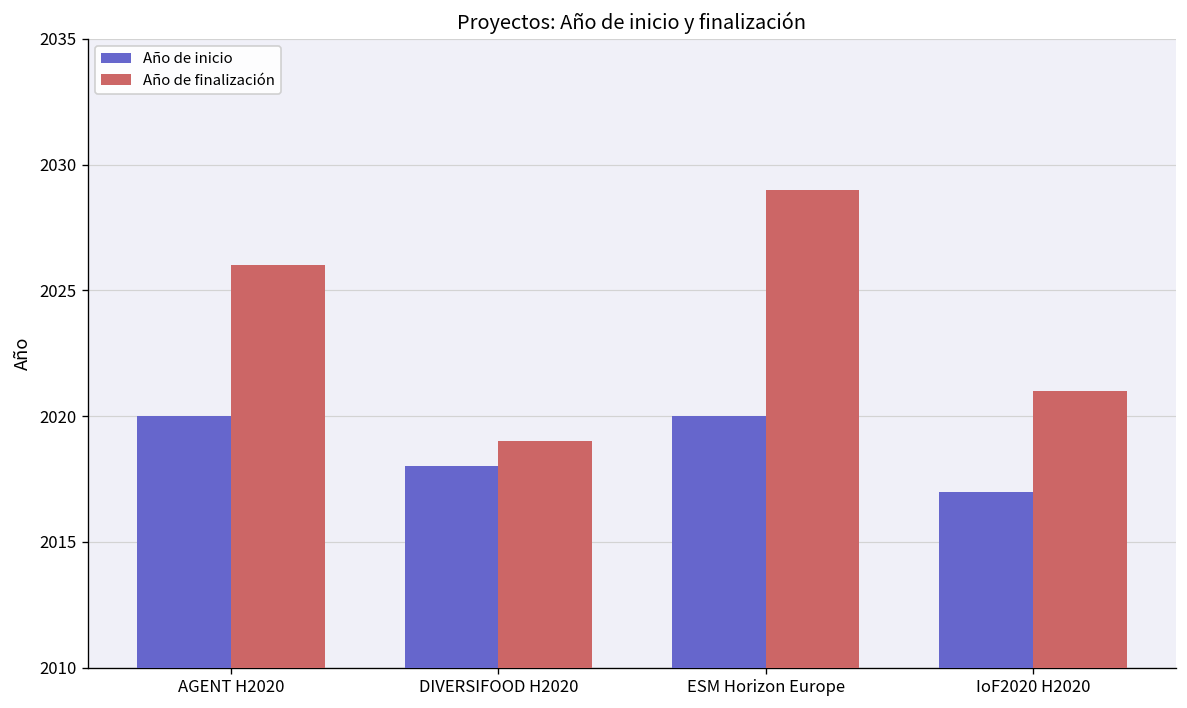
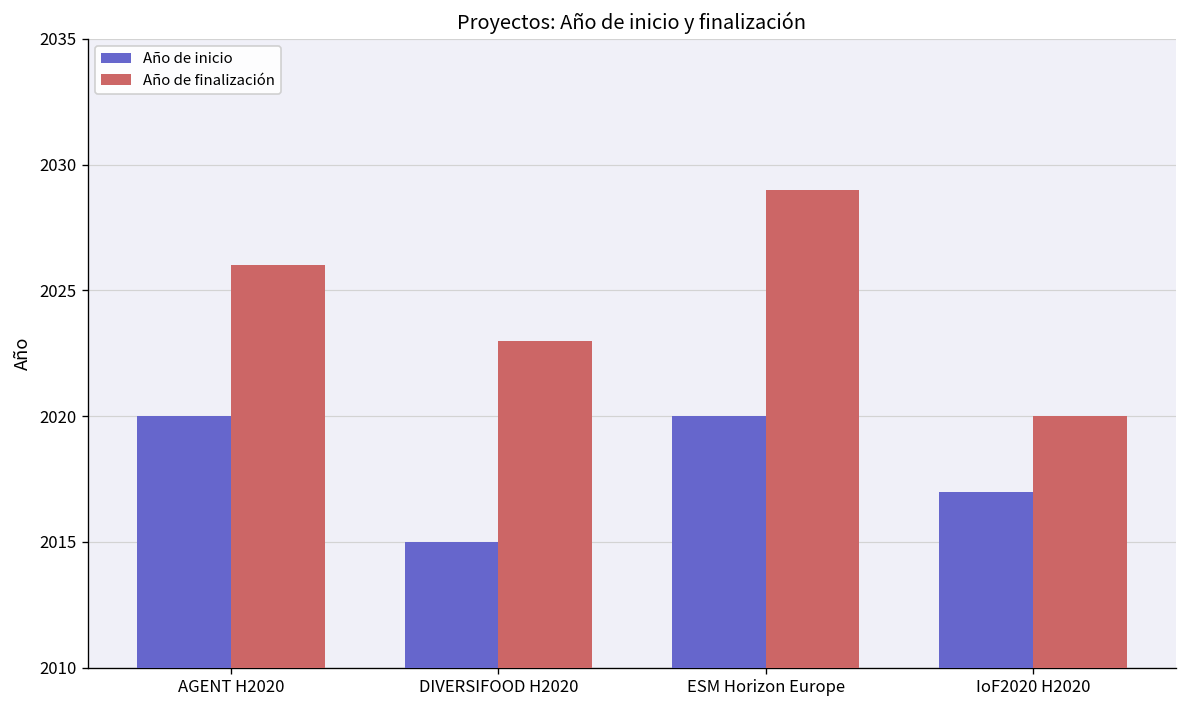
  {
    "Año de inicio": {
      "AGENT H2020": 2020,
-     "DIVERSIFOOD H2020": 2018,
+     "DIVERSIFOOD H2020": 2015,
      "ESM Horizon Europe": 2020,
      "IoF2020 H2020": 2017
    },
    "Año de finalización": {
      "AGENT H2020": 2026,
-     "DIVERSIFOOD H2020": 2019,
+     "DIVERSIFOOD H2020": 2023,
      "ESM Horizon Europe": 2029,
-     "IoF2020 H2020": 2021
+     "IoF2020 H2020": 2020
    }
  }
